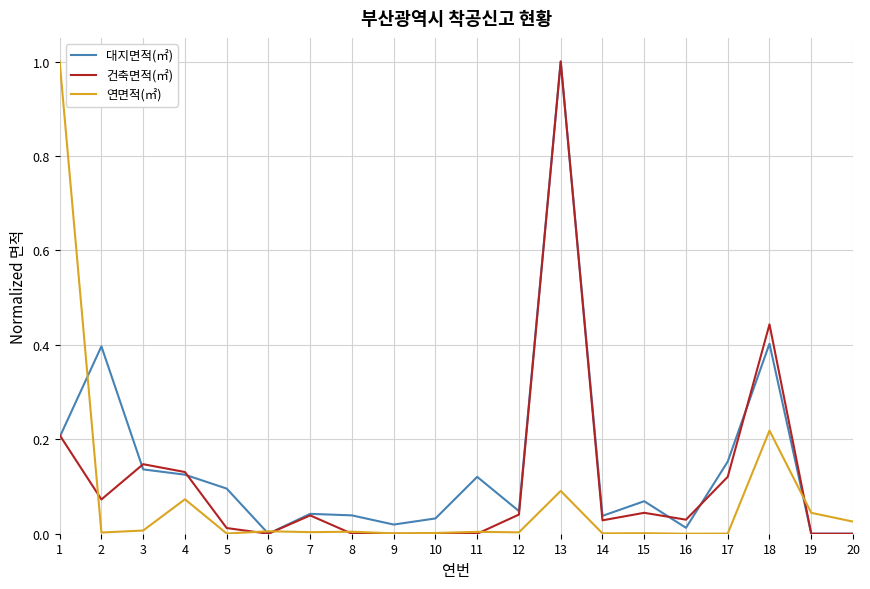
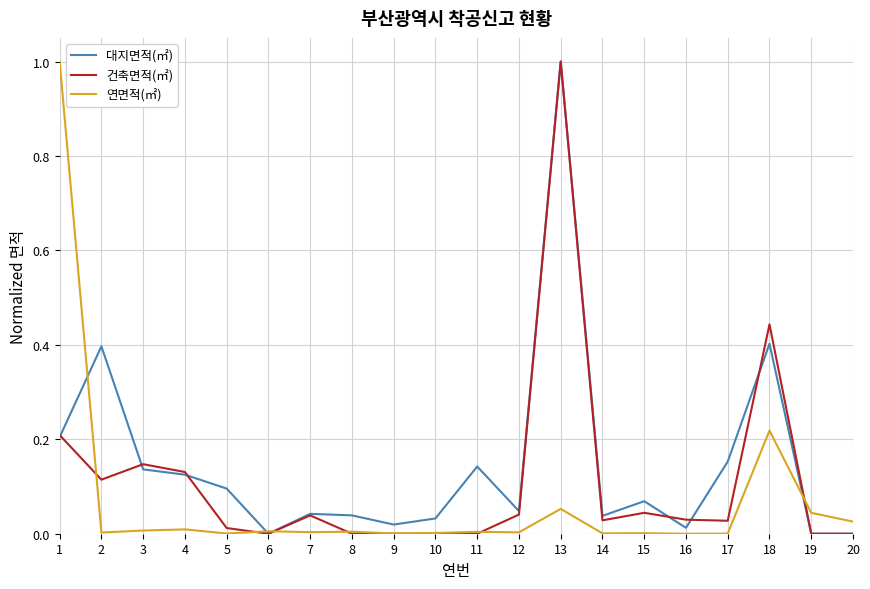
  {
    "대지면적(㎡)": {
      "2": 0.40,
      "3": 0.14,
      "4": 0.13,
      "5": 0.10,
      "8": 0.04,
      "9": 0.02,
      "10": 0.03,
-     "11": 0.12,
+     "11": 0.14,
      "12": 0.05,
      "14": 0.04,
      "15": 0.07,
      "16": 0.01,
      "17": 0.15,
      "18": 0.40
    },
    "건축면적(㎡)": {
-     "2": 0.07,
+     "2": 0.11,
      "3": 0.15,
      "4": 0.13,
      "5": 0.01,
      "12": 0.04,
      "14": 0.03,
      "15": 0.04,
      "16": 0.03,
-     "17": 0.12,
+     "17": 0.03,
      "18": 0.44
    },
    "연면적(㎡)": {
      "1": 1.00,
      "2": 0.00,
      "3": 0.01,
-     "4": 0.07,
+     "4": 0.01,
      "5": 0.00,
      "7": 0.00,
      "12": 0.00,
-     "13": 0.09,
+     "13": 0.05,
      "14": 0.00,
      "15": 0.00,
      "16": 0.00,
      "17": 0.00,
      "18": 0.22,
      "19": 0.04,
      "20": 0.03
    }
  }
